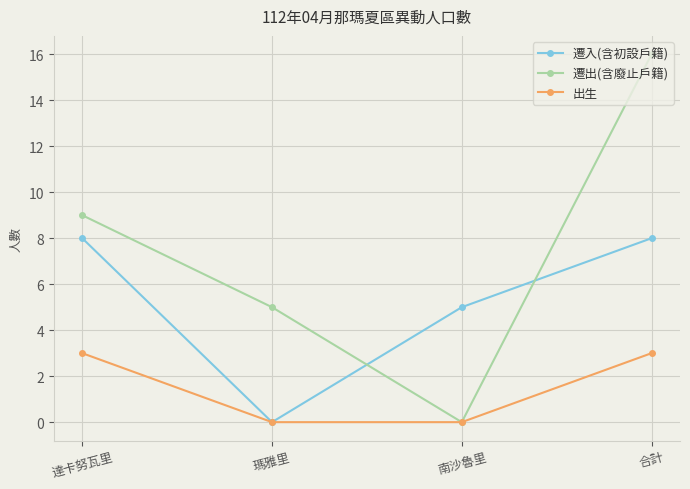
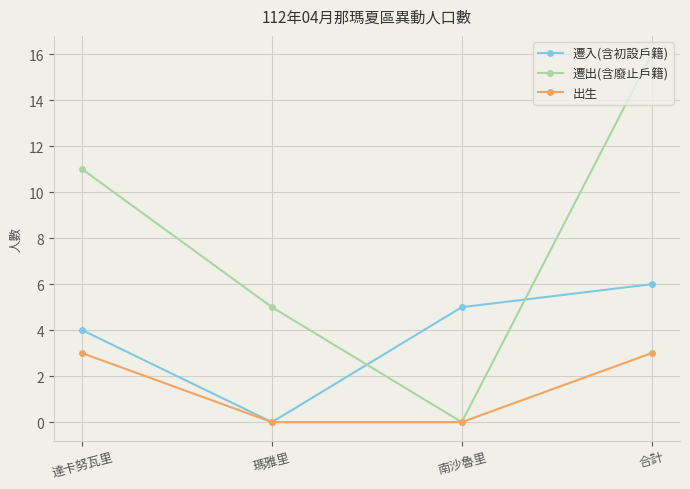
  {
    "遷入(含初設戶籍)": {
-     "達卡努瓦里": 8,
+     "達卡努瓦里": 4,
      "南沙魯里": 5,
-     "合計": 8
+     "合計": 6
    },
    "遷出(含廢止戶籍)": {
-     "達卡努瓦里": 9,
+     "達卡努瓦里": 11,
      "瑪雅里": 5
    },
    "出生": {
      "達卡努瓦里": 3,
      "合計": 3
    }
  }
